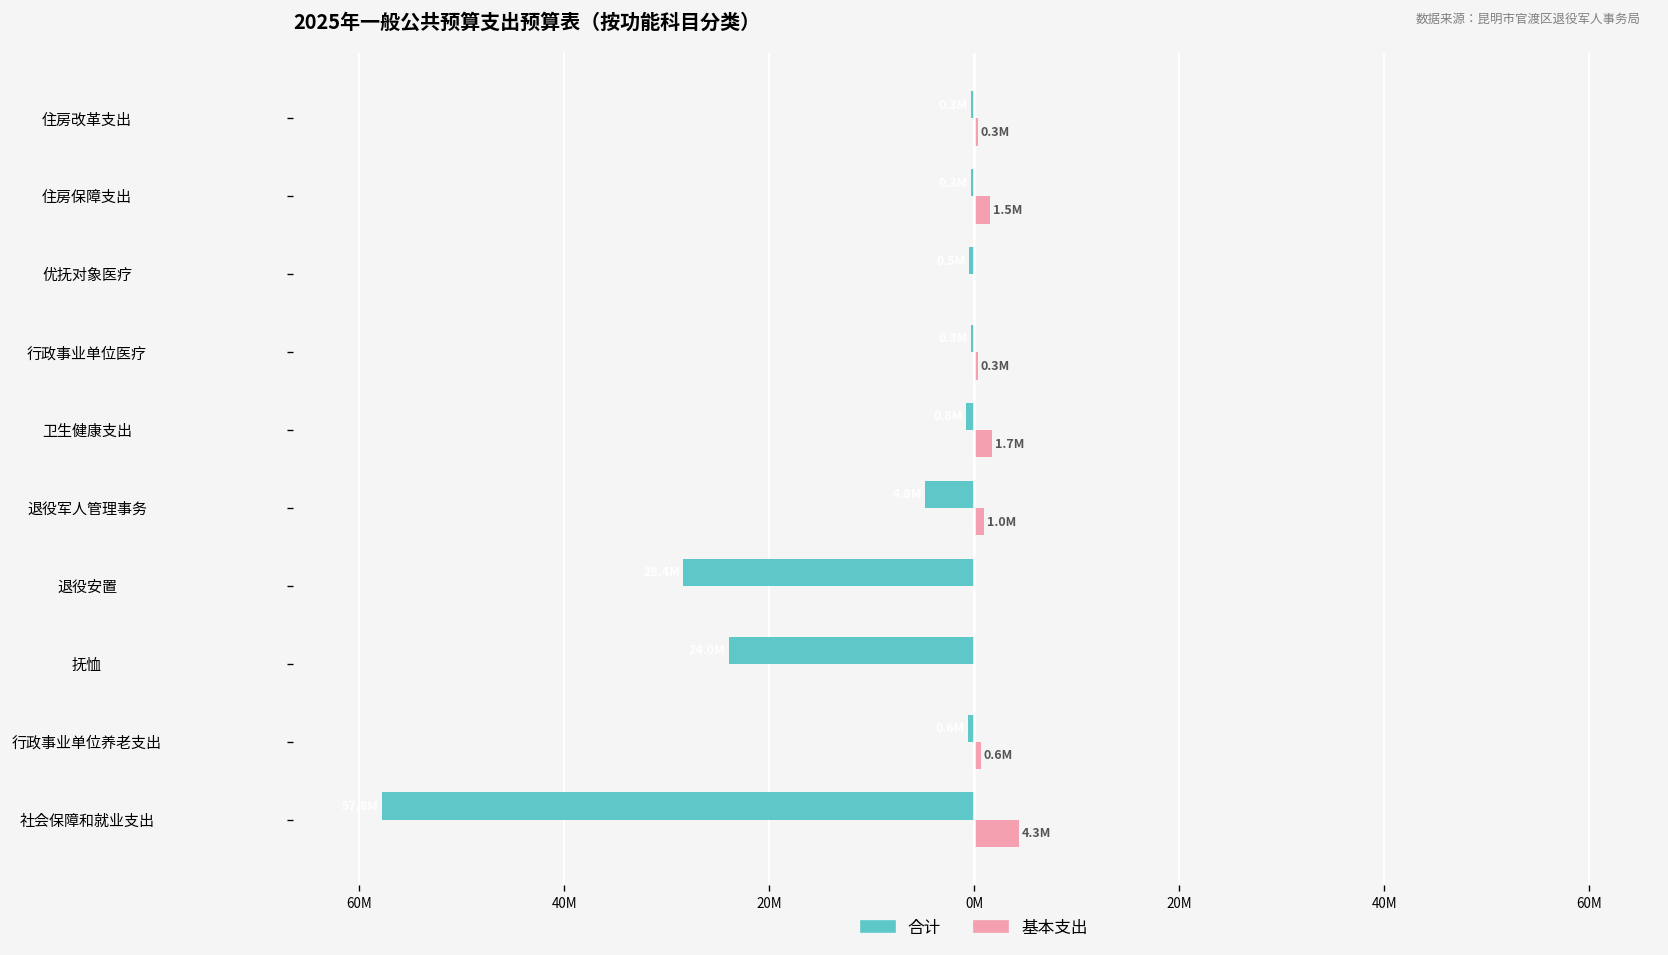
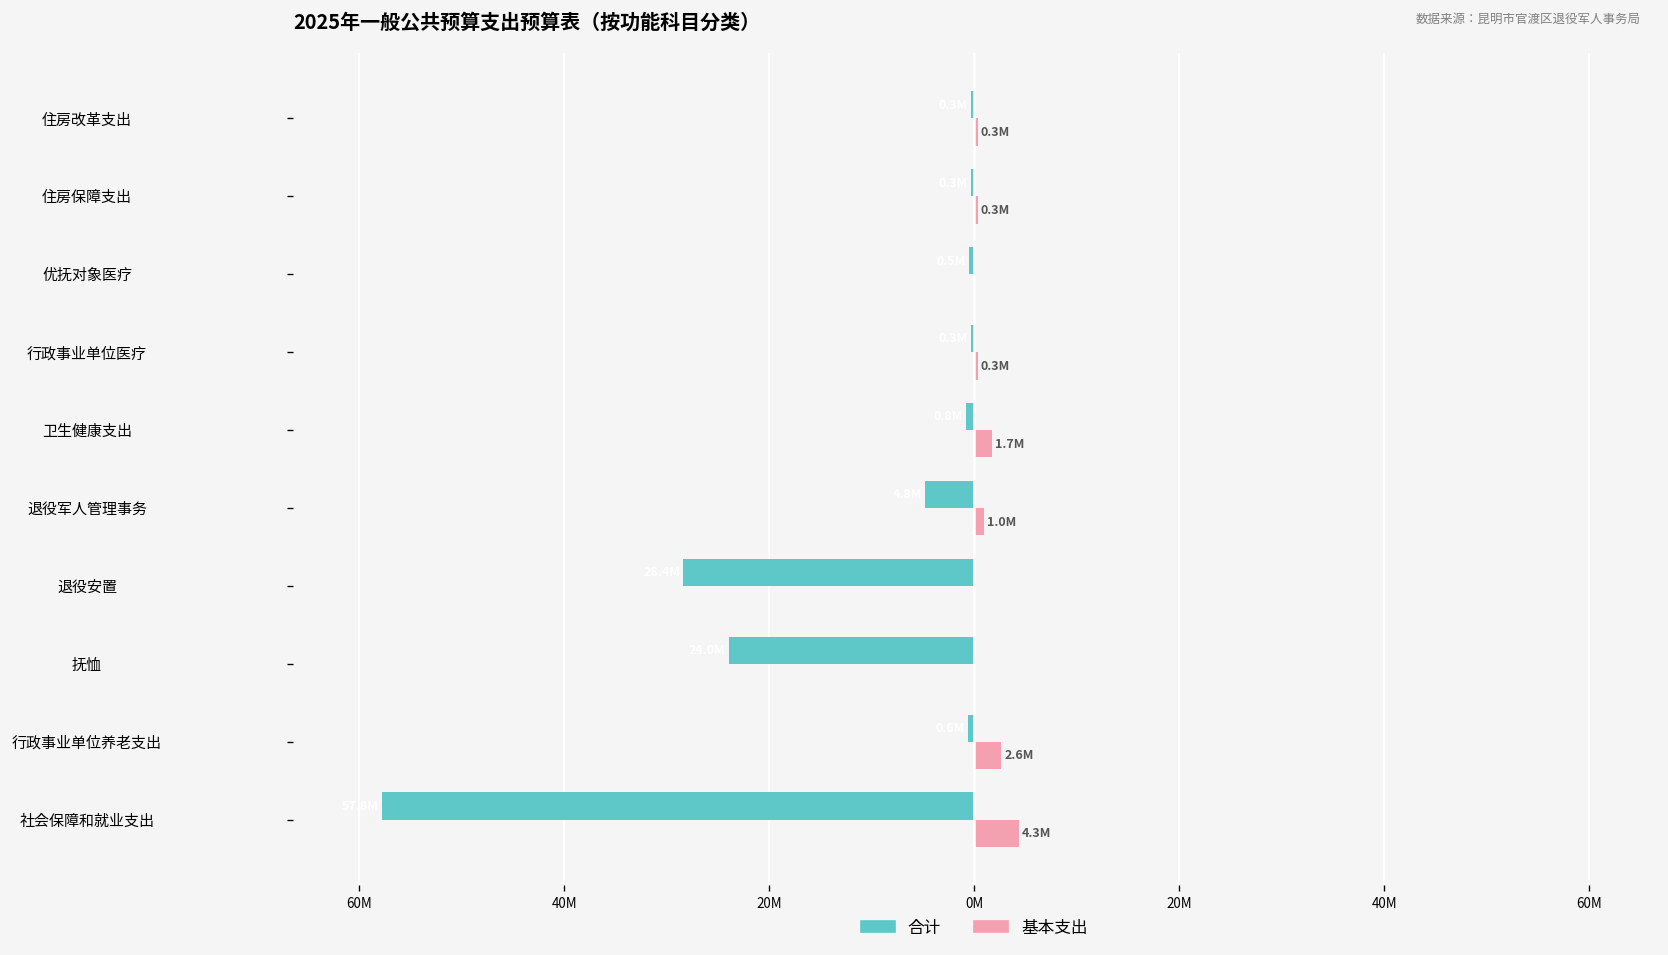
  {
    "基本支出": {
      "住房改革支出": "0.3M",
-     "住房保障支出": "1.5M",
+     "住房保障支出": "0.3M",
      "行政事业单位医疗": "0.3M",
      "卫生健康支出": "1.7M",
      "退役军人管理事务": "1.0M",
-     "行政事业单位养老支出": "0.6M",
+     "行政事业单位养老支出": "2.6M",
      "社会保障和就业支出": "4.3M"
    }
  }
